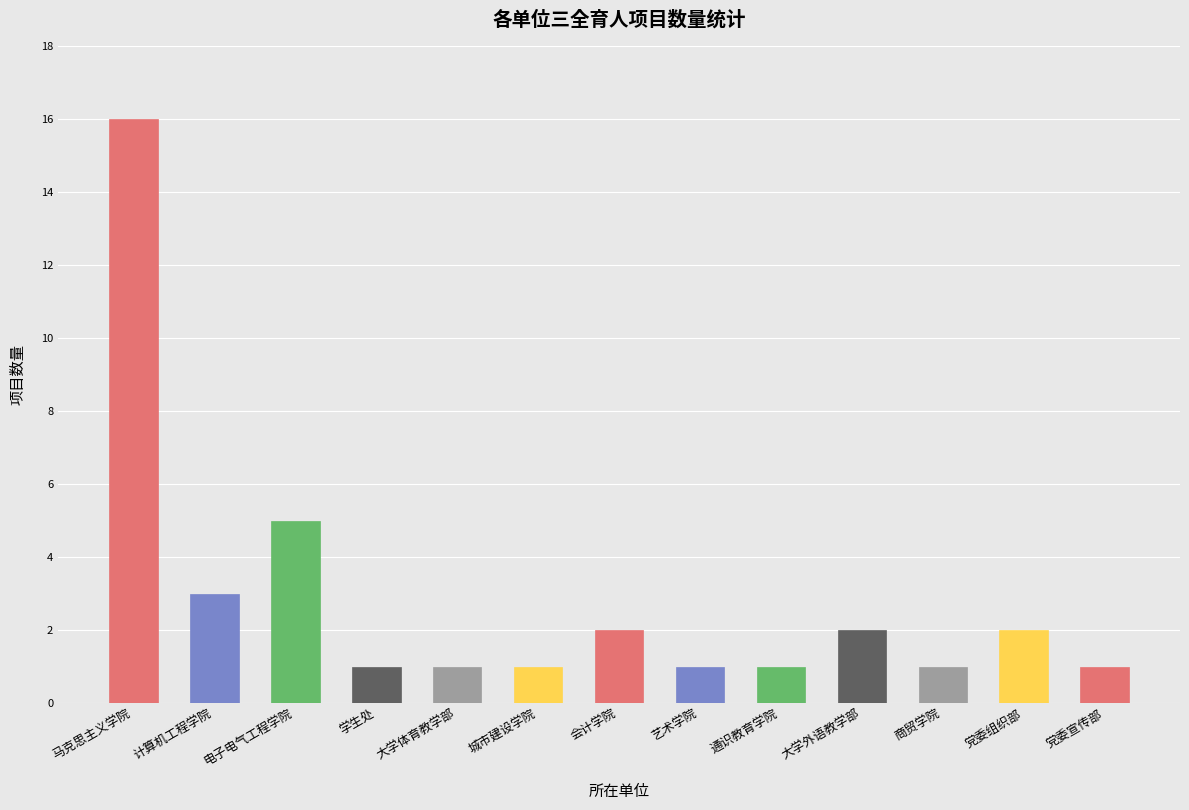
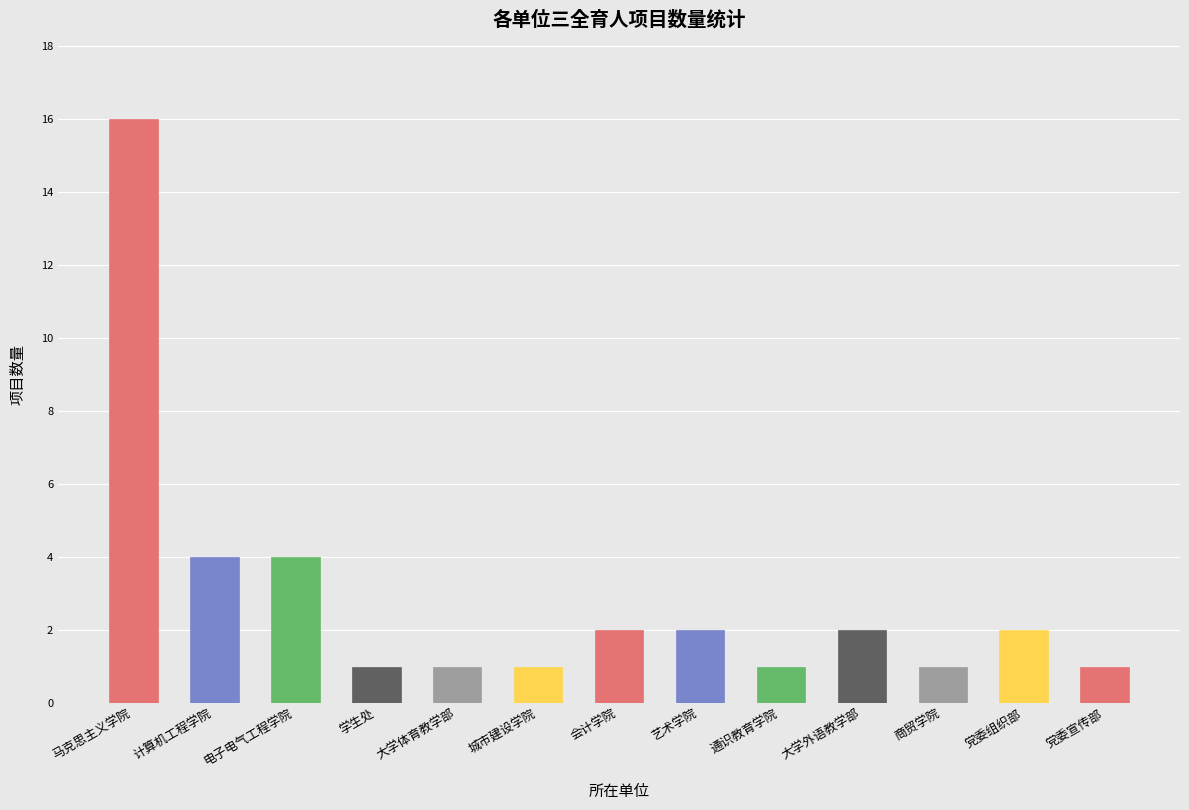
  {
    "马克思主义学院": 16,
-   "计算机工程学院": 3,
-   "电子电气工程学院": 5,
+   "计算机工程学院": 4,
+   "电子电气工程学院": 4,
    "学生处": 1,
    "大学体育教学部": 1,
    "城市建设学院": 1,
    "会计学院": 2,
-   "艺术学院": 1,
+   "艺术学院": 2,
    "通识教育学院": 1,
    "大学外语教学部": 2,
    "商贸学院": 1,
    "党委组织部": 2,
    "党委宣传部": 1
  }
